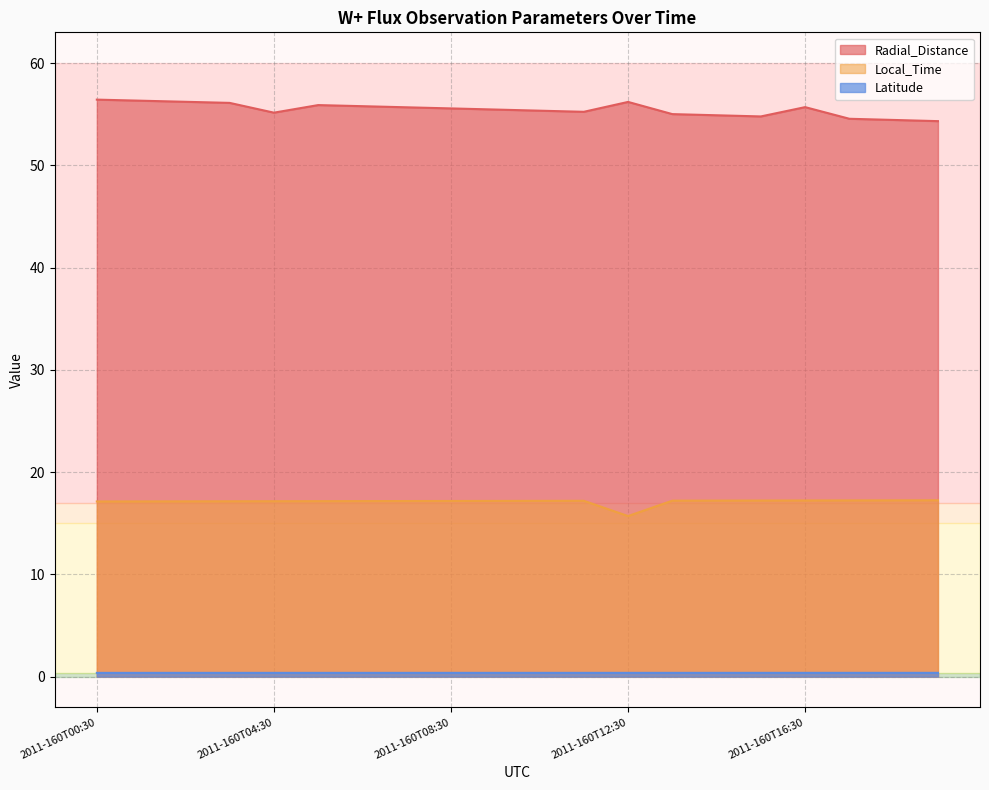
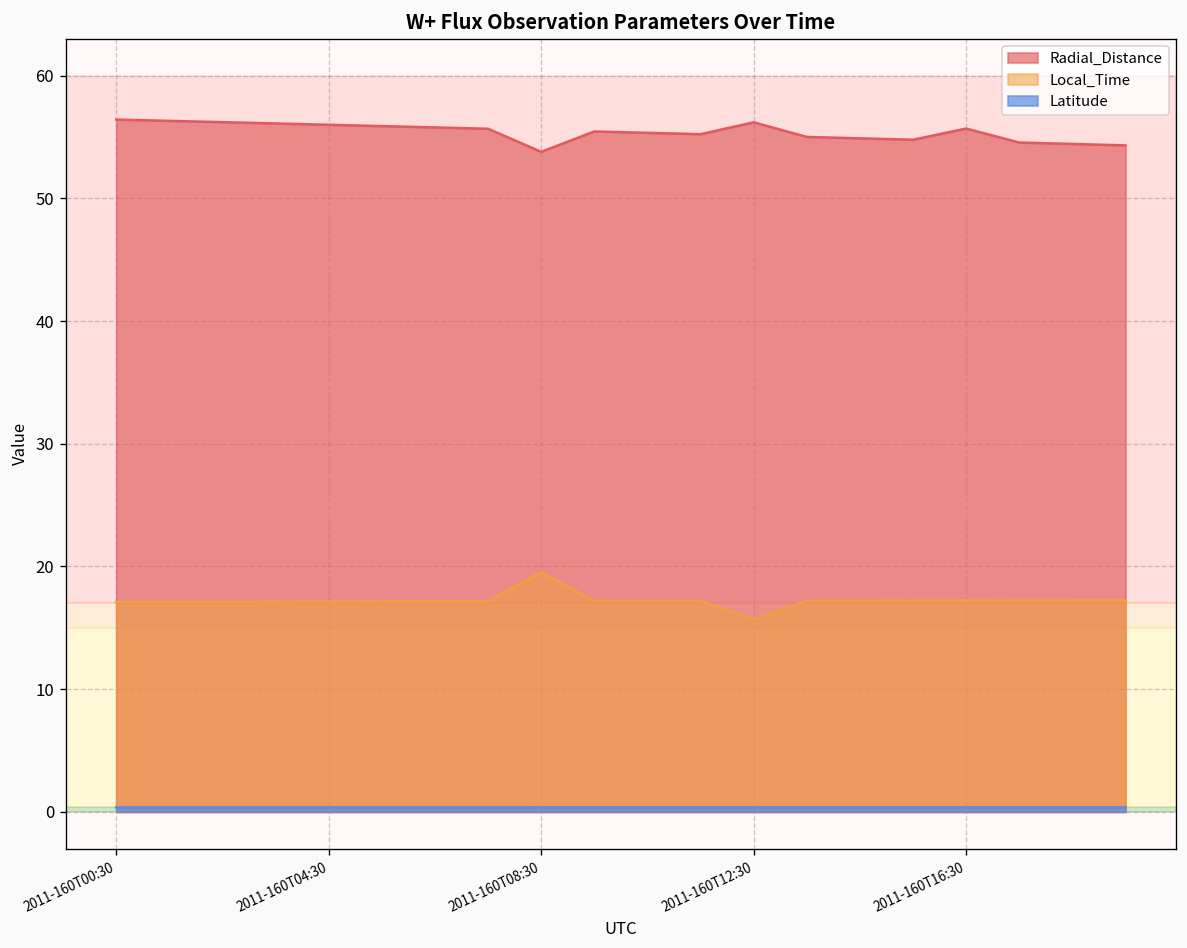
  {
    "Radial_Distance": {
      "2011-160T00:30": 56.4,
-     "2011-160T04:30": 55.1,
-     "2011-160T08:30": 55.6,
+     "2011-160T04:30": 56.0,
+     "2011-160T08:30": 53.8,
      "2011-160T12:30": 56.2,
      "2011-160T16:30": 55.7
    },
    "Local_Time": {
      "2011-160T00:30": 17.1,
      "2011-160T04:30": 17.1,
-     "2011-160T08:30": 17.2,
+     "2011-160T08:30": 19.5,
      "2011-160T12:30": 15.7,
      "2011-160T16:30": 17.2
    },
    "Latitude": {
      "2011-160T00:30": 0.4,
      "2011-160T04:30": 0.4,
      "2011-160T08:30": 0.4,
      "2011-160T12:30": 0.4,
      "2011-160T16:30": 0.4
    }
  }
